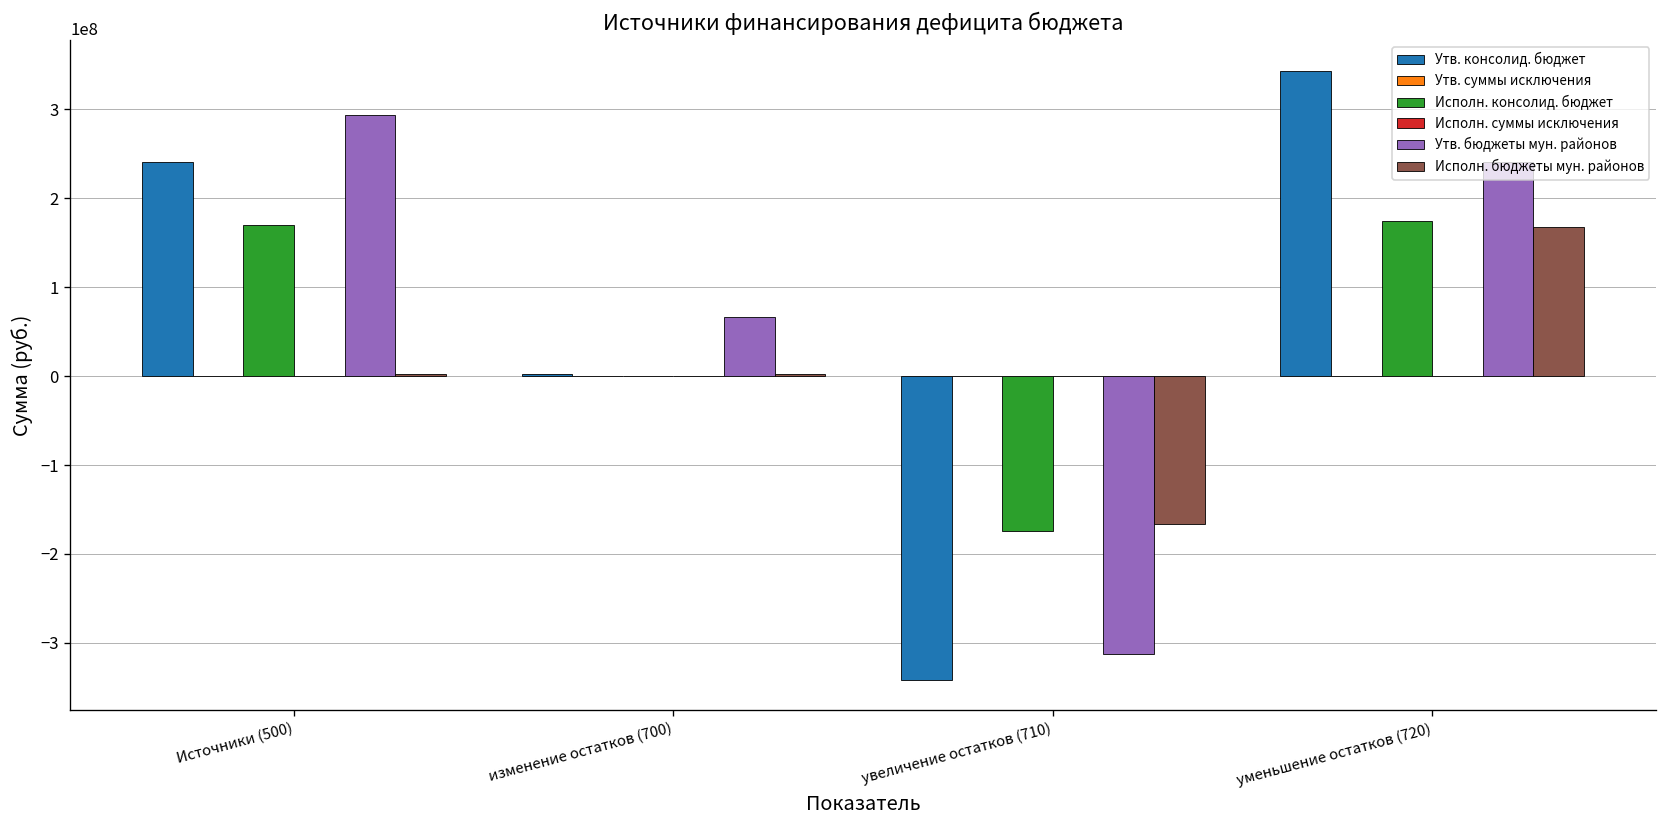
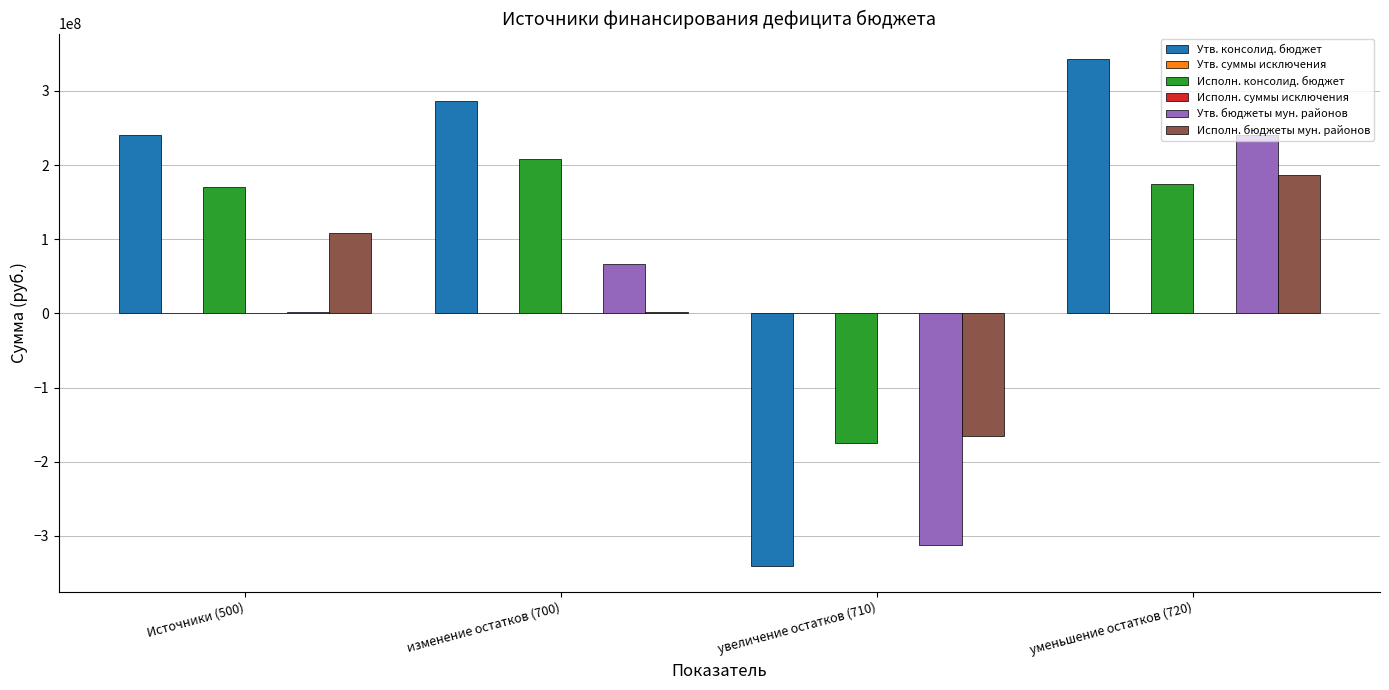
  {
    "Утв. консолид. бюджет": {
      "Источники (500)": 240000000,
-     "изменение остатков (700)": 0,
+     "изменение остатков (700)": 290000000,
      "увеличение остатков (710)": -340000000,
      "уменьшение остатков (720)": 340000000
    },
    "Утв. суммы исключения": {
      "Источники (500)": 0,
      "изменение остатков (700)": 0,
      "увеличение остатков (710)": 0,
      "уменьшение остатков (720)": 0
    },
    "Исполн. консолид. бюджет": {
      "Источники (500)": 170000000,
-     "изменение остатков (700)": 0,
+     "изменение остатков (700)": 210000000,
      "увеличение остатков (710)": -170000000,
      "уменьшение остатков (720)": 170000000
    },
    "Исполн. суммы исключения": {
      "Источники (500)": 0,
      "изменение остатков (700)": 0,
      "увеличение остатков (710)": 0,
      "уменьшение остатков (720)": 0
    },
    "Утв. бюджеты мун. районов": {
-     "Источники (500)": 290000000,
+     "Источники (500)": 0,
      "изменение остатков (700)": 70000000,
      "увеличение остатков (710)": -310000000
    },
    "Исполн. бюджеты мун. районов": {
-     "Источники (500)": 0,
+     "Источники (500)": 110000000,
      "увеличение остатков (710)": -170000000,
-     "уменьшение остатков (720)": 170000000
+     "уменьшение остатков (720)": 190000000
    }
  }
